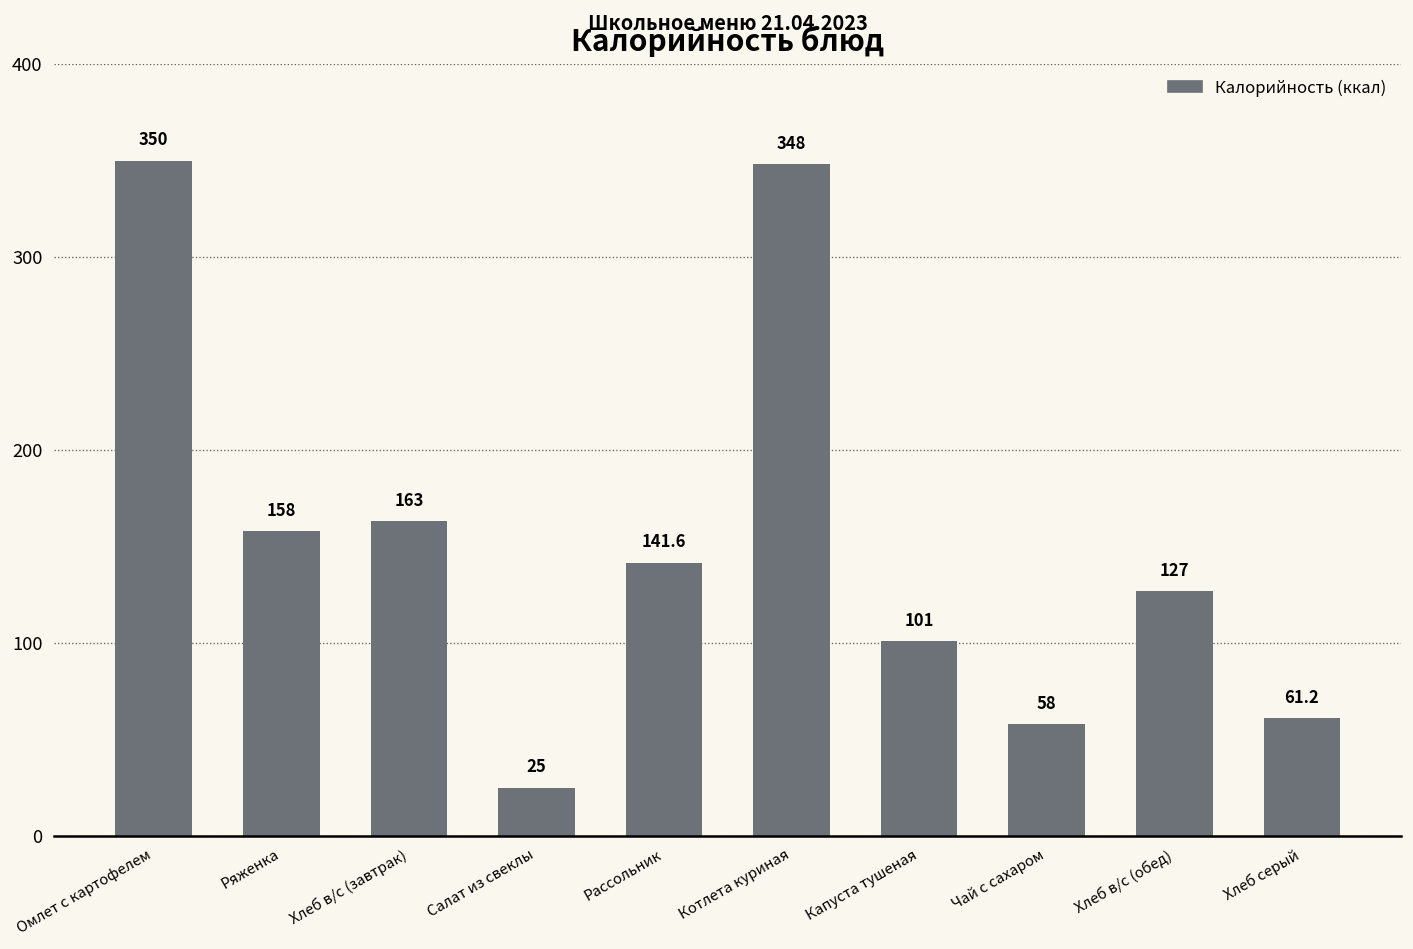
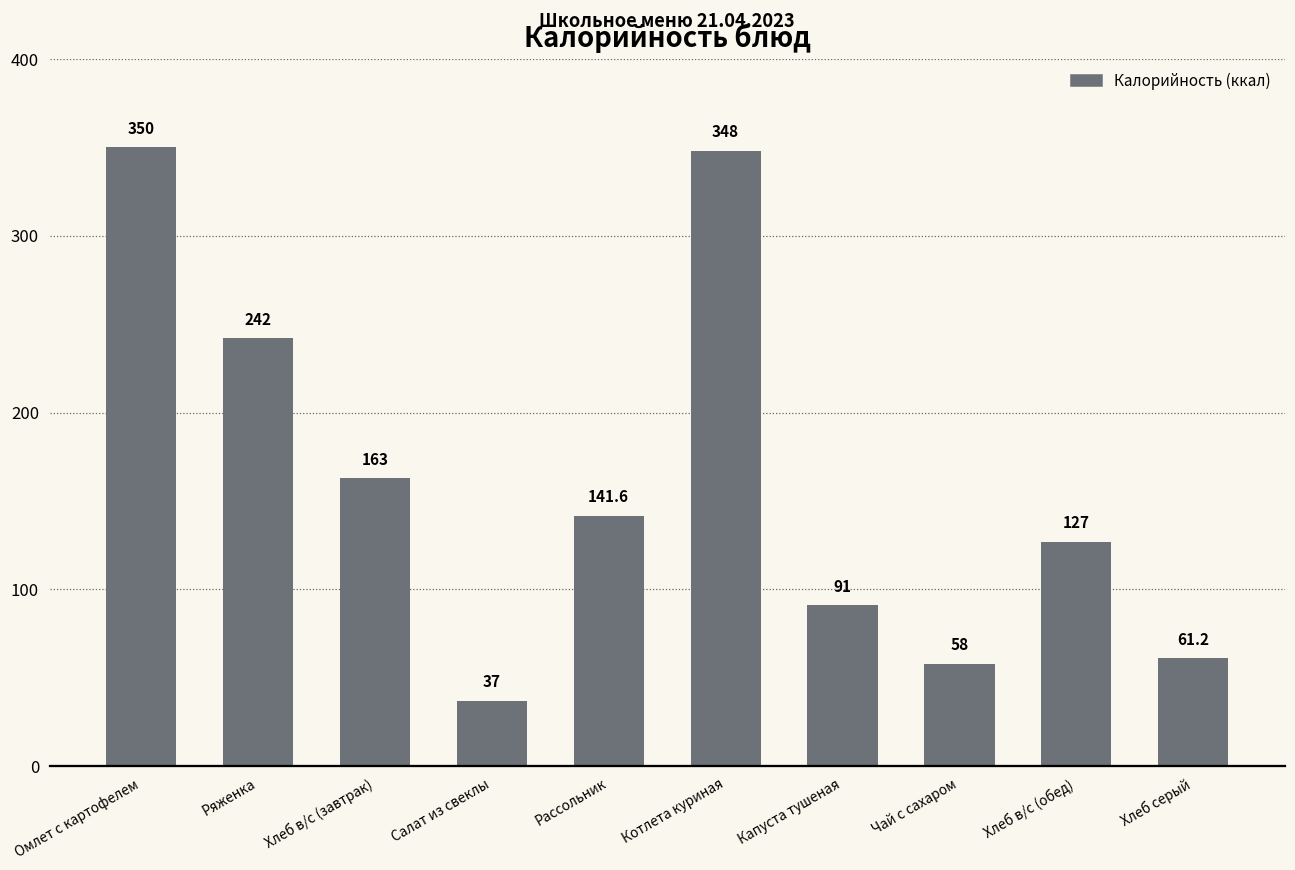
  {
    "Омлет с картофелем": 350,
-   "Ряженка": 158,
+   "Ряженка": 242,
    "Хлеб в/с (завтрак)": 163,
-   "Салат из свеклы": 25,
+   "Салат из свеклы": 37,
    "Рассольник": 141.6,
    "Котлета куриная": 348,
-   "Капуста тушеная": 101,
+   "Капуста тушеная": 91,
    "Чай с сахаром": 58,
    "Хлеб в/с (обед)": 127,
    "Хлеб серый": 61.2
  }
